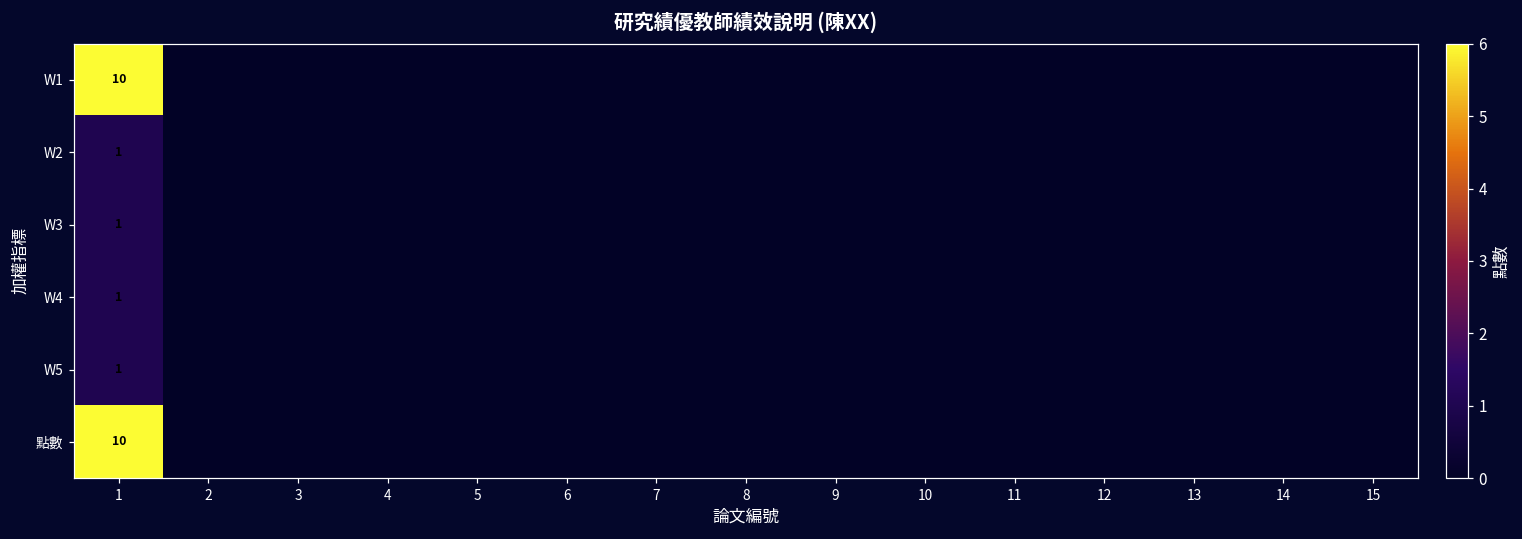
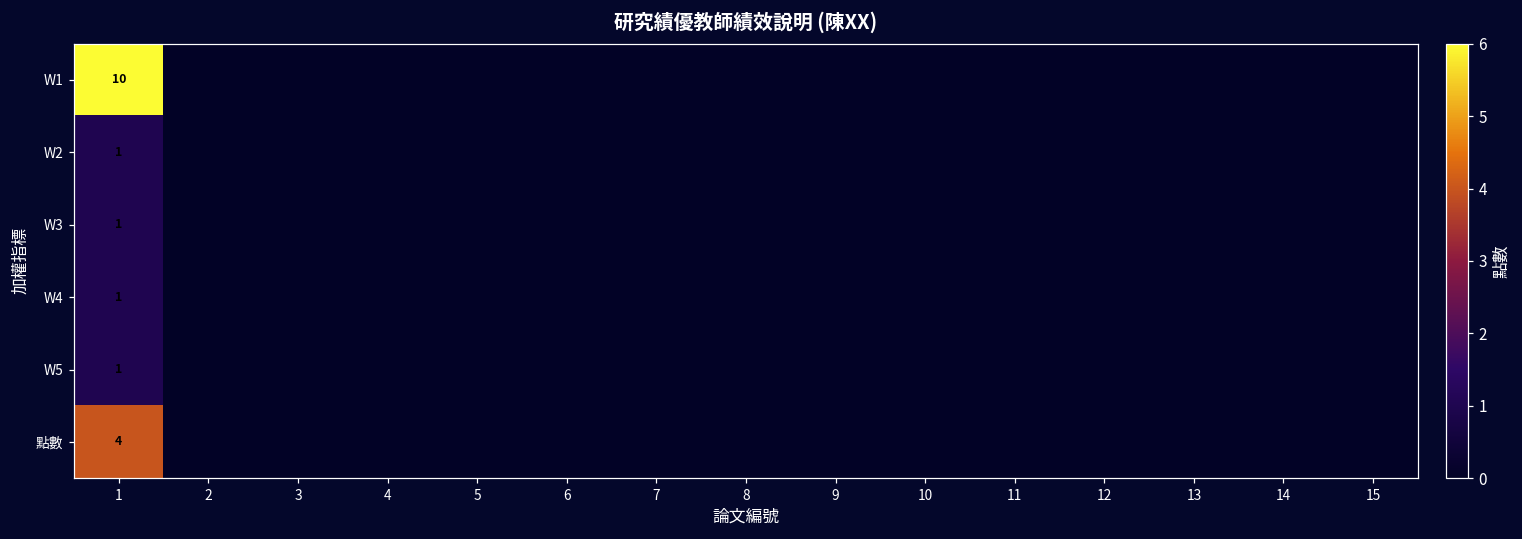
  {
    "W1": {
      "1": 10
    },
    "W2": {
      "1": 1
    },
    "W3": {
      "1": 1
    },
    "W4": {
      "1": 1
    },
    "W5": {
      "1": 1
    },
    "點數": {
-     "1": 10
+     "1": 4
    }
  }
